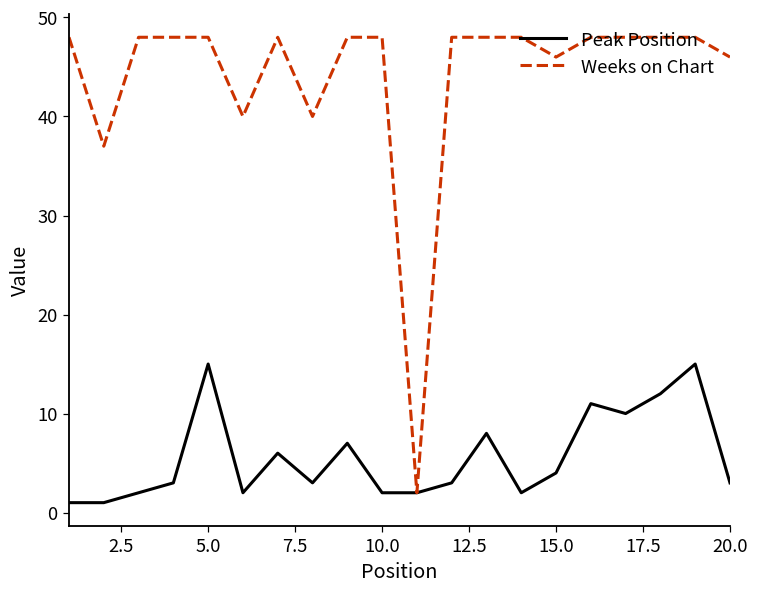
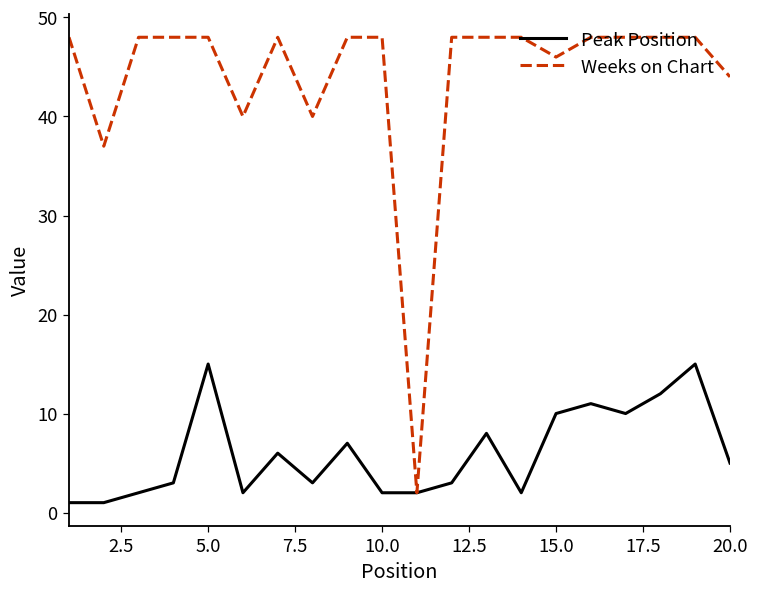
  {
    "Peak Position": {
      "5.0": 15,
      "10.0": 2,
-     "15.0": 4,
-     "20.0": 3
+     "15.0": 10,
+     "20.0": 5
    },
    "Weeks on Chart": {
      "5.0": 48,
      "10.0": 48,
      "15.0": 46,
-     "20.0": 46
+     "20.0": 44
    }
  }
